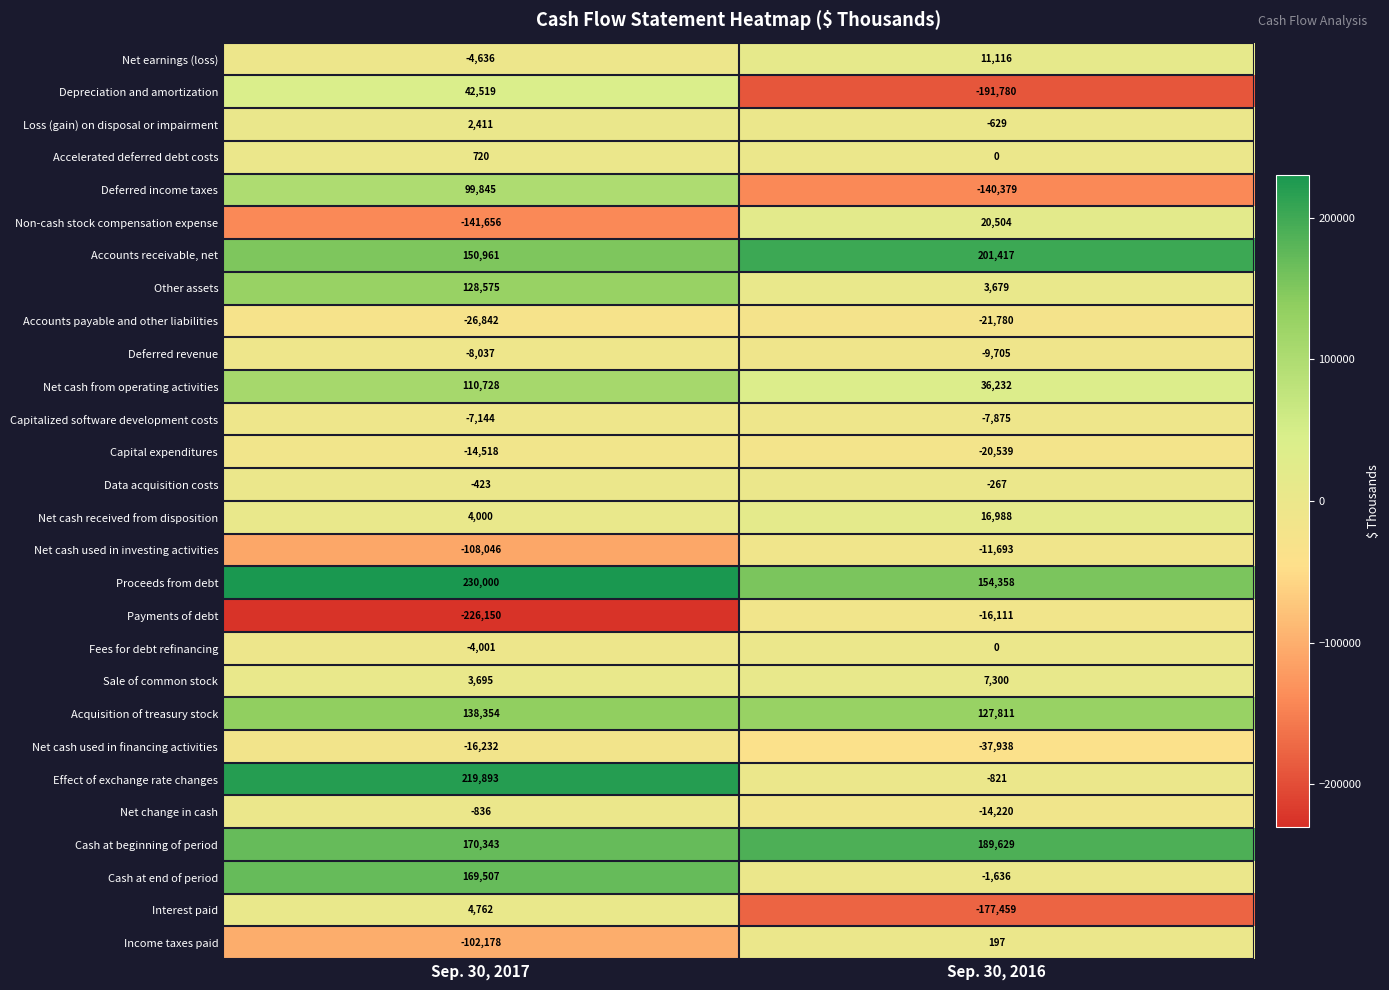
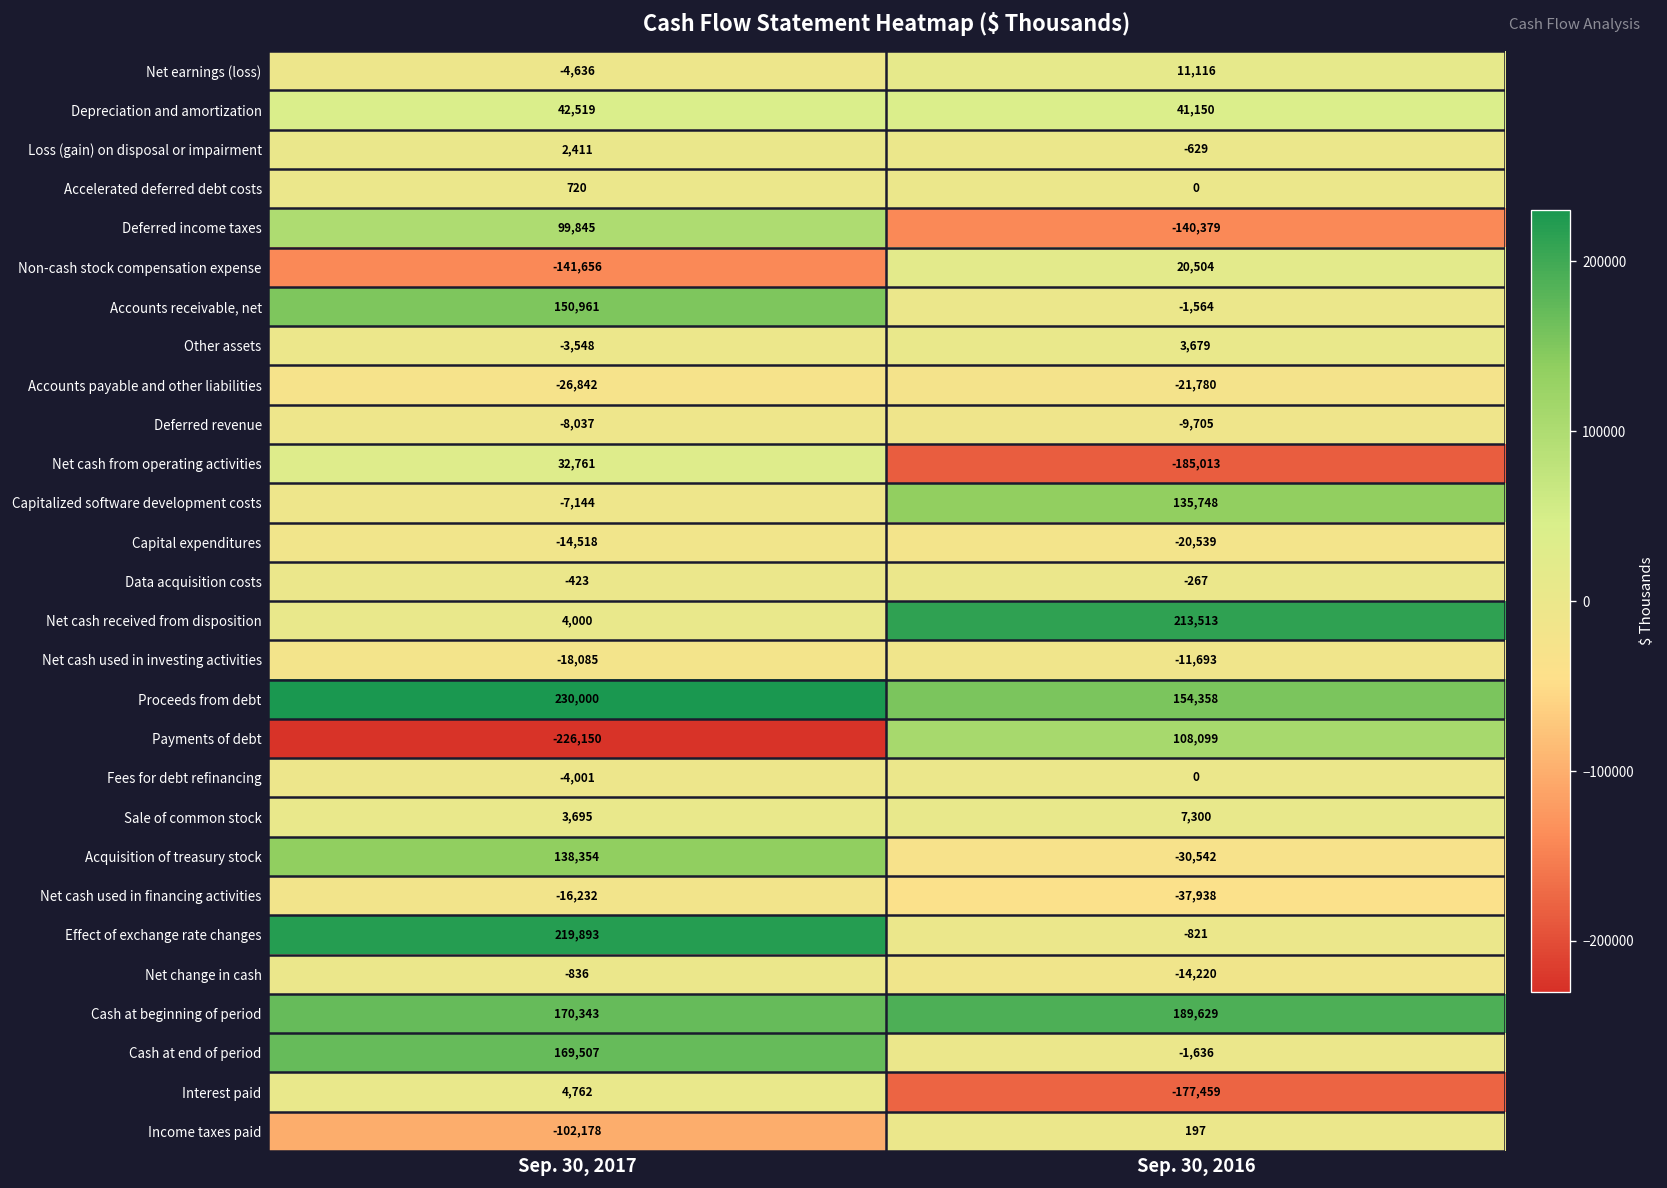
  {
    "Net earnings (loss)": {
      "Sep. 30, 2017": "-4,636",
      "Sep. 30, 2016": "11,116"
    },
    "Depreciation and amortization": {
      "Sep. 30, 2017": "42,519",
-     "Sep. 30, 2016": "-191,780"
+     "Sep. 30, 2016": "41,150"
    },
    "Loss (gain) on disposal or impairment": {
      "Sep. 30, 2017": "2,411",
      "Sep. 30, 2016": "-629"
    },
    "Accelerated deferred debt costs": {
      "Sep. 30, 2017": "720",
      "Sep. 30, 2016": "0"
    },
    "Deferred income taxes": {
      "Sep. 30, 2017": "99,845",
      "Sep. 30, 2016": "-140,379"
    },
    "Non-cash stock compensation expense": {
      "Sep. 30, 2017": "-141,656",
      "Sep. 30, 2016": "20,504"
    },
    "Accounts receivable, net": {
      "Sep. 30, 2017": "150,961",
-     "Sep. 30, 2016": "201,417"
+     "Sep. 30, 2016": "-1,564"
    },
    "Other assets": {
-     "Sep. 30, 2017": "128,575",
+     "Sep. 30, 2017": "-3,548",
      "Sep. 30, 2016": "3,679"
    },
    "Accounts payable and other liabilities": {
      "Sep. 30, 2017": "-26,842",
      "Sep. 30, 2016": "-21,780"
    },
    "Deferred revenue": {
      "Sep. 30, 2017": "-8,037",
      "Sep. 30, 2016": "-9,705"
    },
    "Net cash from operating activities": {
-     "Sep. 30, 2017": "110,728",
-     "Sep. 30, 2016": "36,232"
+     "Sep. 30, 2017": "32,761",
+     "Sep. 30, 2016": "-185,013"
    },
    "Capitalized software development costs": {
      "Sep. 30, 2017": "-7,144",
-     "Sep. 30, 2016": "-7,875"
+     "Sep. 30, 2016": "135,748"
    },
    "Capital expenditures": {
      "Sep. 30, 2017": "-14,518",
      "Sep. 30, 2016": "-20,539"
    },
    "Data acquisition costs": {
      "Sep. 30, 2017": "-423",
      "Sep. 30, 2016": "-267"
    },
    "Net cash received from disposition": {
      "Sep. 30, 2017": "4,000",
-     "Sep. 30, 2016": "16,988"
+     "Sep. 30, 2016": "213,513"
    },
    "Net cash used in investing activities": {
-     "Sep. 30, 2017": "-108,046",
+     "Sep. 30, 2017": "-18,085",
      "Sep. 30, 2016": "-11,693"
    },
    "Proceeds from debt": {
      "Sep. 30, 2017": "230,000",
      "Sep. 30, 2016": "154,358"
    },
    "Payments of debt": {
      "Sep. 30, 2017": "-226,150",
-     "Sep. 30, 2016": "-16,111"
+     "Sep. 30, 2016": "108,099"
    },
    "Fees for debt refinancing": {
      "Sep. 30, 2017": "-4,001",
      "Sep. 30, 2016": "0"
    },
    "Sale of common stock": {
      "Sep. 30, 2017": "3,695",
      "Sep. 30, 2016": "7,300"
    },
    "Acquisition of treasury stock": {
      "Sep. 30, 2017": "138,354",
-     "Sep. 30, 2016": "127,811"
+     "Sep. 30, 2016": "-30,542"
    },
    "Net cash used in financing activities": {
      "Sep. 30, 2017": "-16,232",
      "Sep. 30, 2016": "-37,938"
    },
    "Effect of exchange rate changes": {
      "Sep. 30, 2017": "219,893",
      "Sep. 30, 2016": "-821"
    },
    "Net change in cash": {
      "Sep. 30, 2017": "-836",
      "Sep. 30, 2016": "-14,220"
    },
    "Cash at beginning of period": {
      "Sep. 30, 2017": "170,343",
      "Sep. 30, 2016": "189,629"
    },
    "Cash at end of period": {
      "Sep. 30, 2017": "169,507",
      "Sep. 30, 2016": "-1,636"
    },
    "Interest paid": {
      "Sep. 30, 2017": "4,762",
      "Sep. 30, 2016": "-177,459"
    },
    "Income taxes paid": {
      "Sep. 30, 2017": "-102,178",
      "Sep. 30, 2016": "197"
    }
  }
